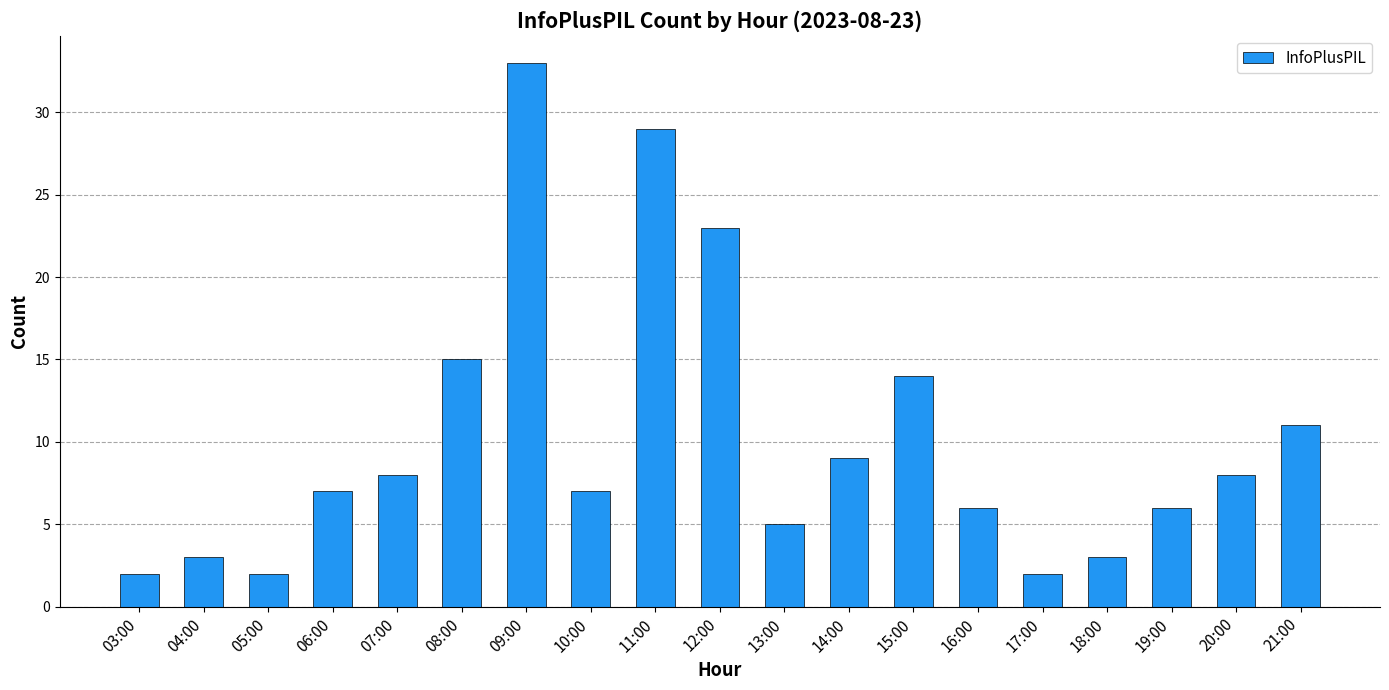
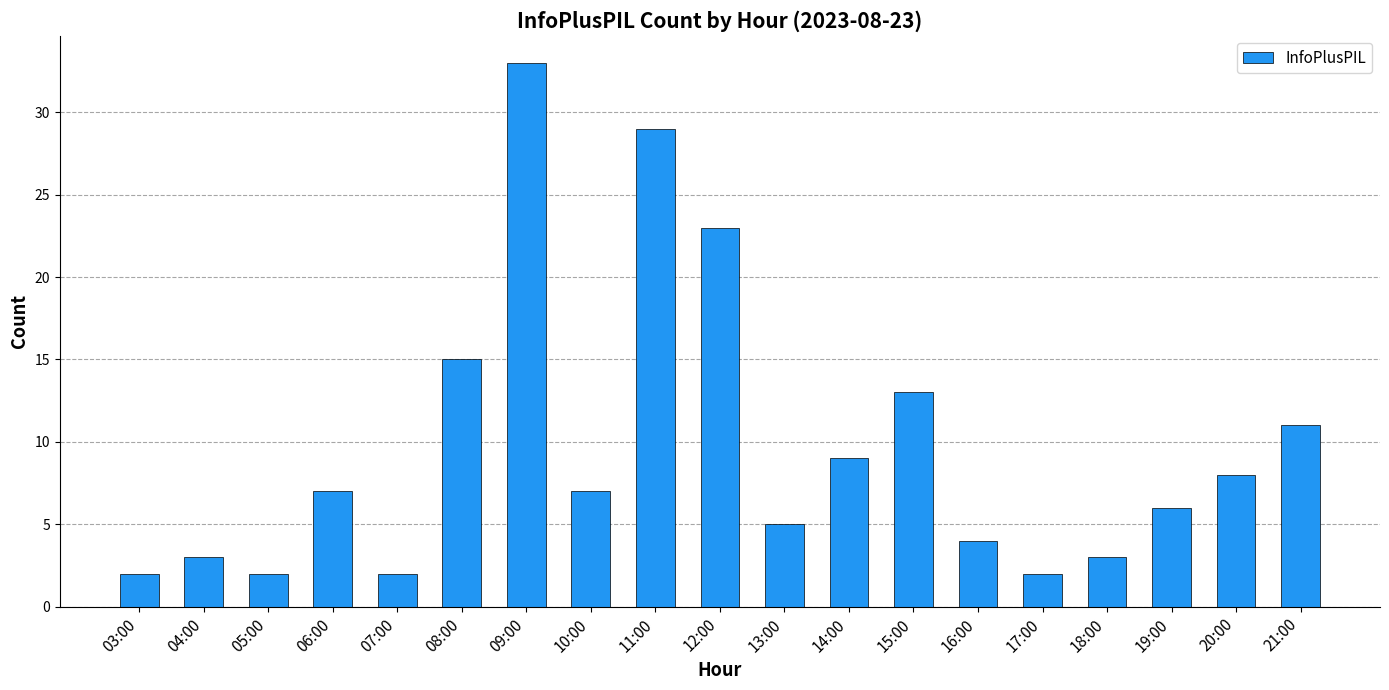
  {
    "03:00": 2,
    "04:00": 3,
    "05:00": 2,
    "06:00": 7,
-   "07:00": 8,
+   "07:00": 2,
    "08:00": 15,
    "09:00": 33,
    "10:00": 7,
    "11:00": 29,
    "12:00": 23,
    "13:00": 5,
    "14:00": 9,
-   "15:00": 14,
-   "16:00": 6,
+   "15:00": 13,
+   "16:00": 4,
    "17:00": 2,
    "18:00": 3,
    "19:00": 6,
    "20:00": 8,
    "21:00": 11
  }
